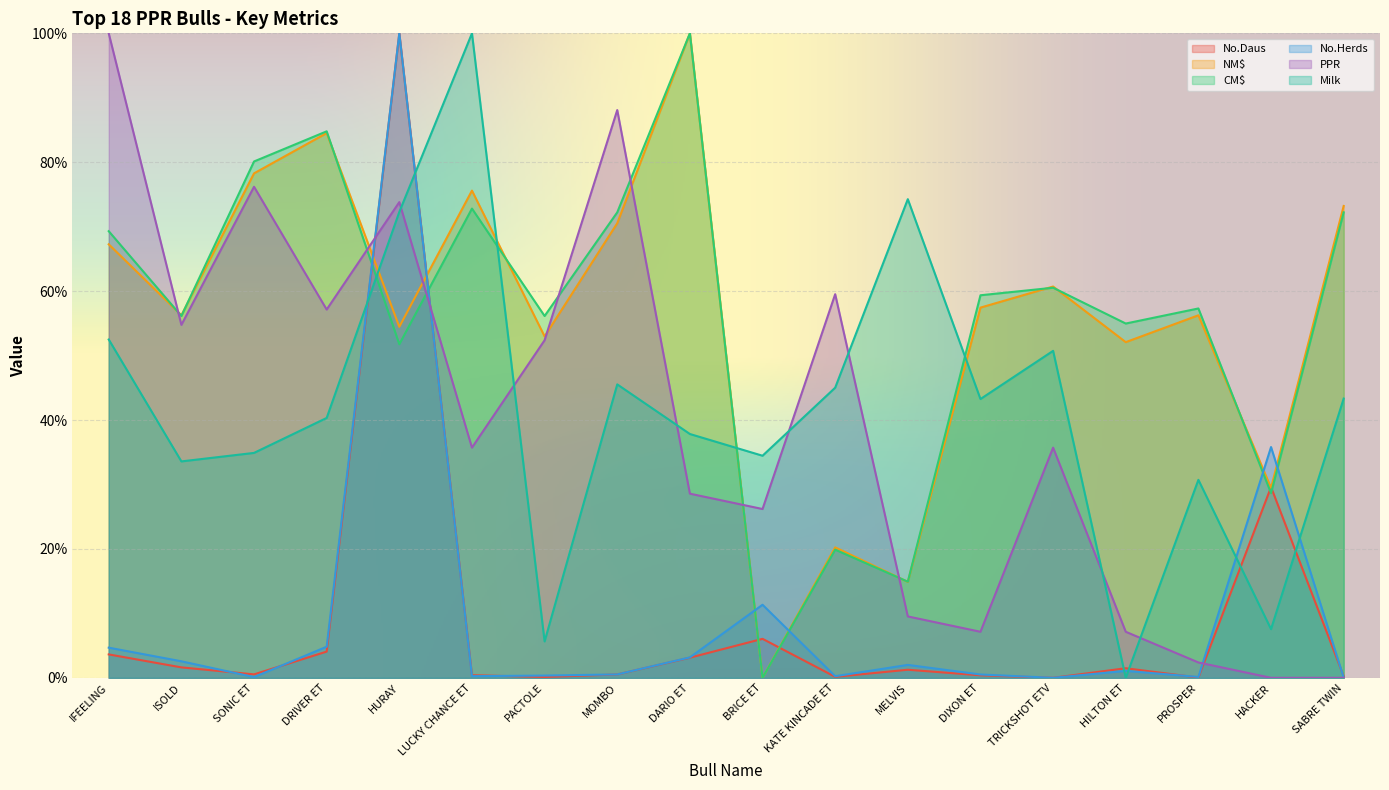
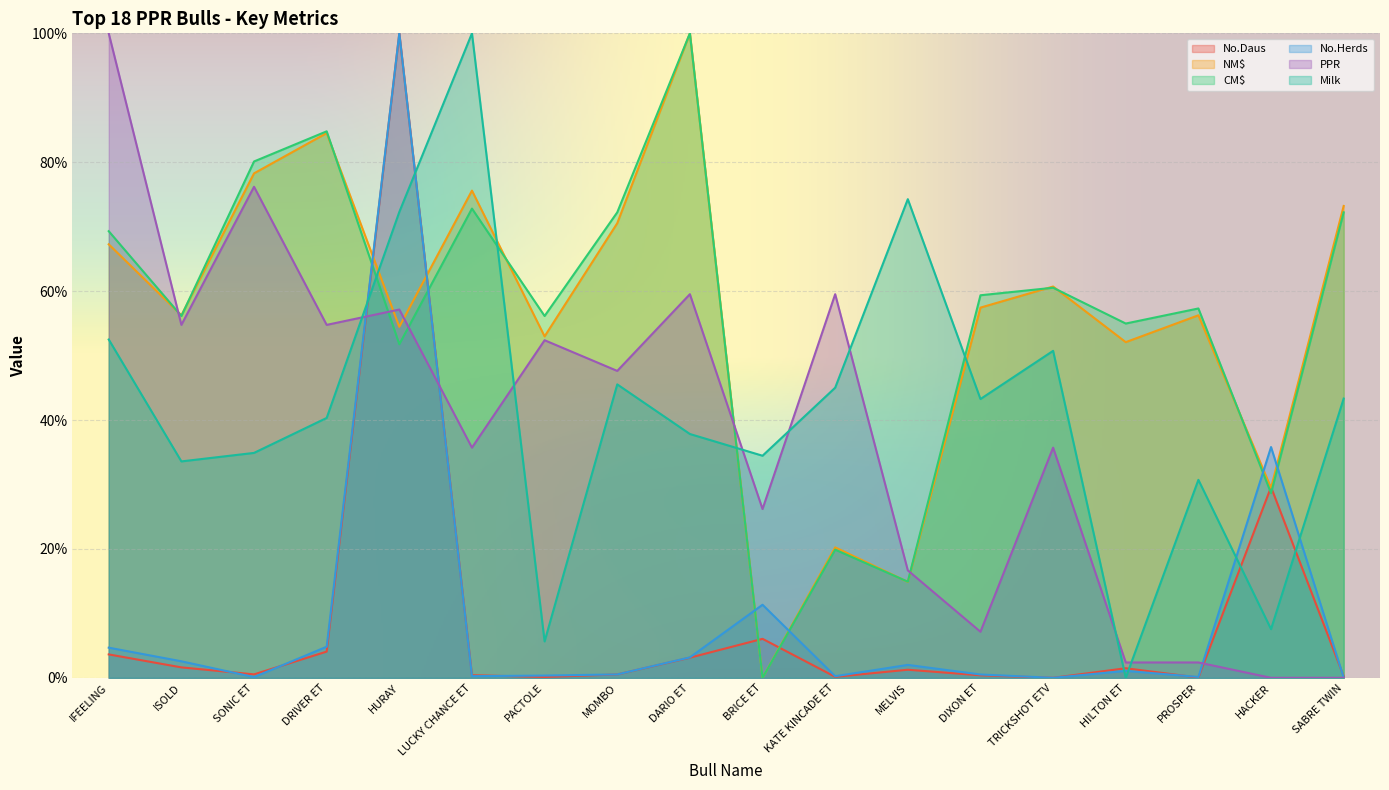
  {
    "PPR": {
      "IFEELING": "100%",
      "ISOLD": "55%",
      "SONIC ET": "76%",
-     "DRIVER ET": "57%",
-     "HURAY": "74%",
+     "DRIVER ET": "55%",
+     "HURAY": "57%",
      "LUCKY CHANCE ET": "36%",
      "PACTOLE": "52%",
-     "MOMBO": "88%",
-     "DARIO ET": "29%",
+     "MOMBO": "48%",
+     "DARIO ET": "60%",
      "BRICE ET": "26%",
      "KATE KINCADE ET": "60%",
-     "MELVIS": "10%",
+     "MELVIS": "17%",
      "DIXON ET": "7%",
      "TRICKSHOT ETV": "36%",
-     "HILTON ET": "7%",
+     "HILTON ET": "2%",
      "PROSPER": "2%",
      "HACKER": "0%"
    }
  }
